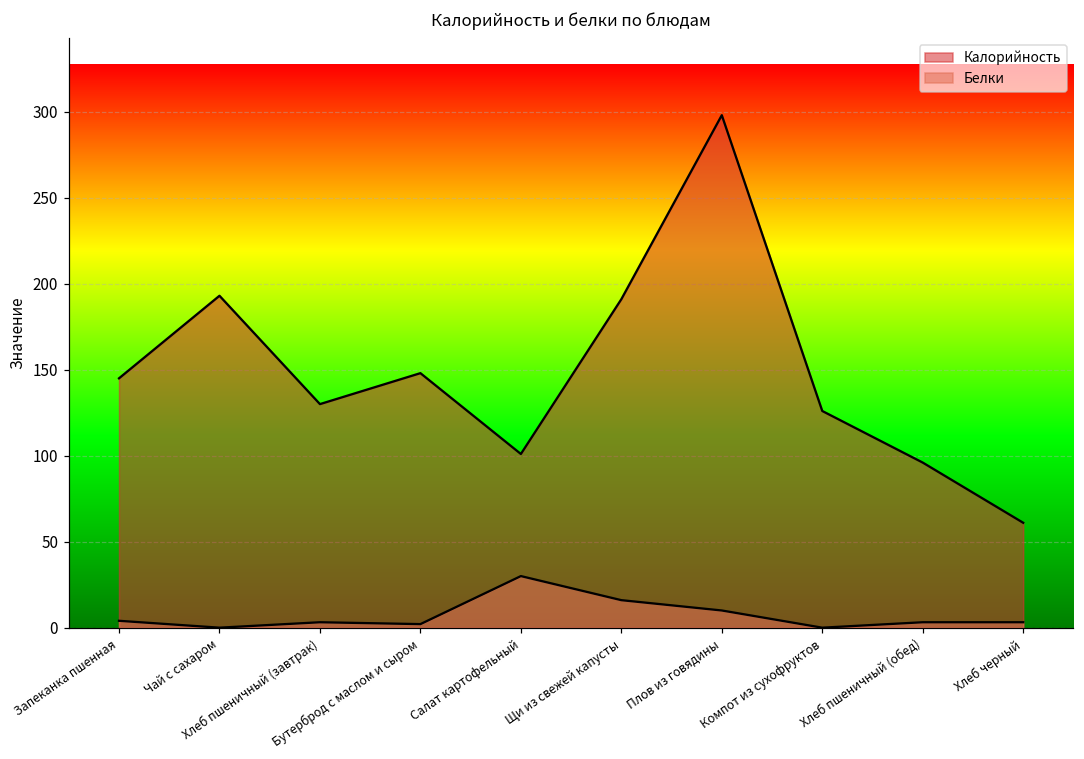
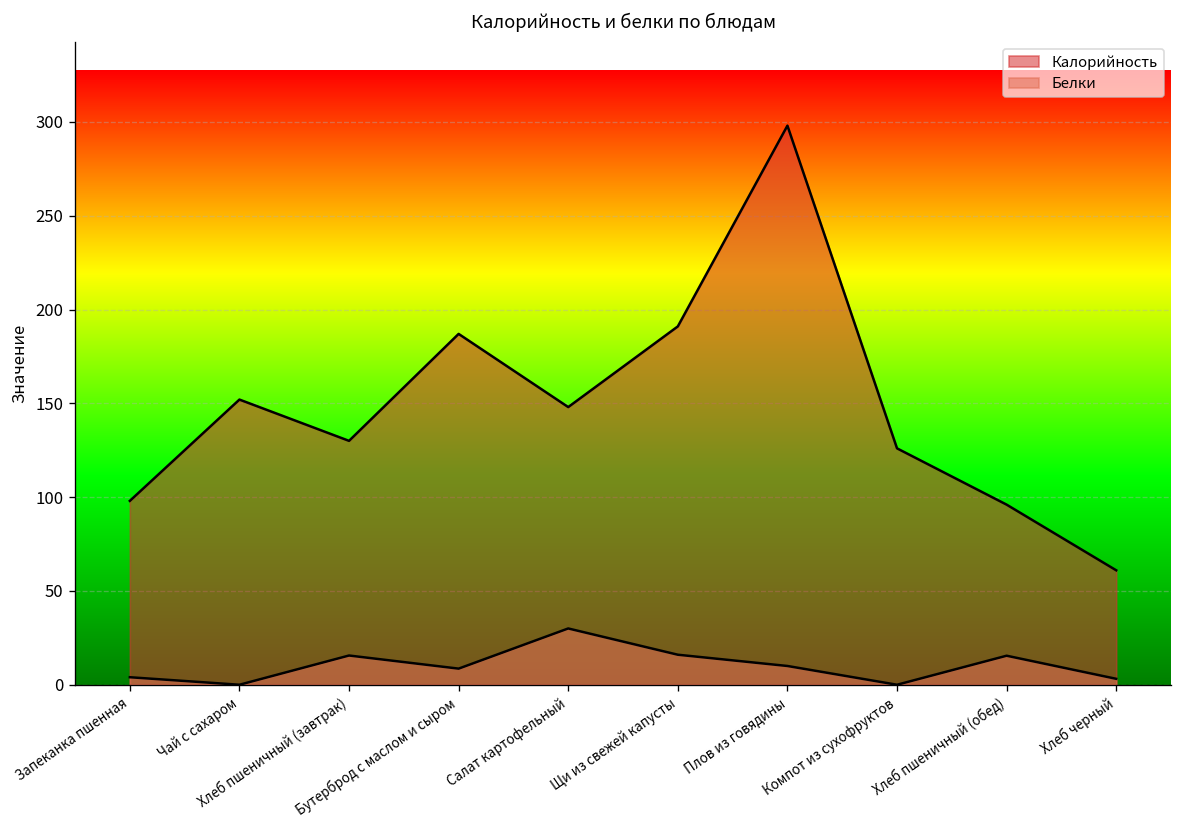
  {
    "Калорийность": {
-     "Запеканка пшенная": 145,
-     "Чай с сахаром": 193,
+     "Запеканка пшенная": 98,
+     "Чай с сахаром": 152,
      "Хлеб пшеничный (завтрак)": 130,
-     "Бутерброд с маслом и сыром": 148,
-     "Салат картофельный": 101,
+     "Бутерброд с маслом и сыром": 187,
+     "Салат картофельный": 148,
      "Щи из свежей капусты": 191,
      "Плов из говядины": 298,
      "Компот из сухофруктов": 126,
      "Хлеб пшеничный (обед)": 96,
      "Хлеб черный": 61
    },
    "Белки": {
      "Запеканка пшенная": 4,
      "Чай с сахаром": 0,
-     "Хлеб пшеничный (завтрак)": 3,
-     "Бутерброд с маслом и сыром": 2,
+     "Хлеб пшеничный (завтрак)": 16,
+     "Бутерброд с маслом и сыром": 9,
      "Салат картофельный": 30,
      "Щи из свежей капусты": 16,
      "Плов из говядины": 10,
      "Компот из сухофруктов": 0,
-     "Хлеб пшеничный (обед)": 3,
+     "Хлеб пшеничный (обед)": 15,
      "Хлеб черный": 3
    }
  }
